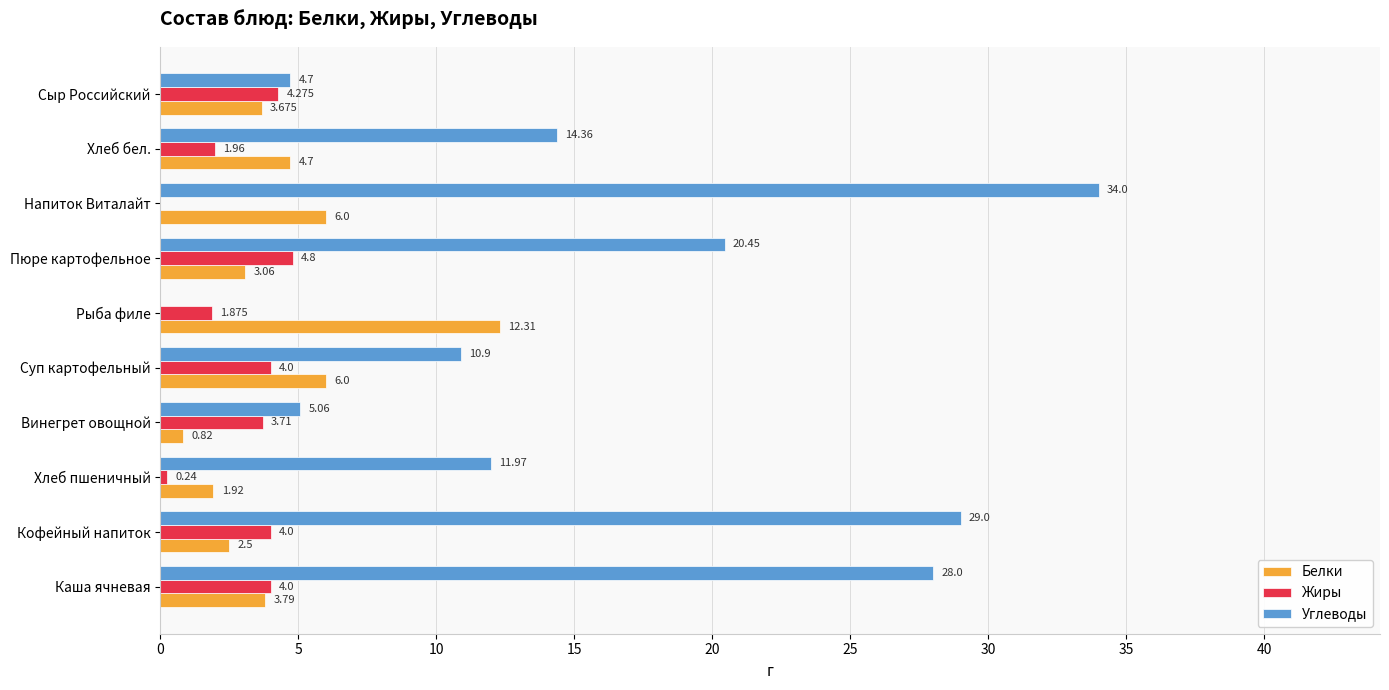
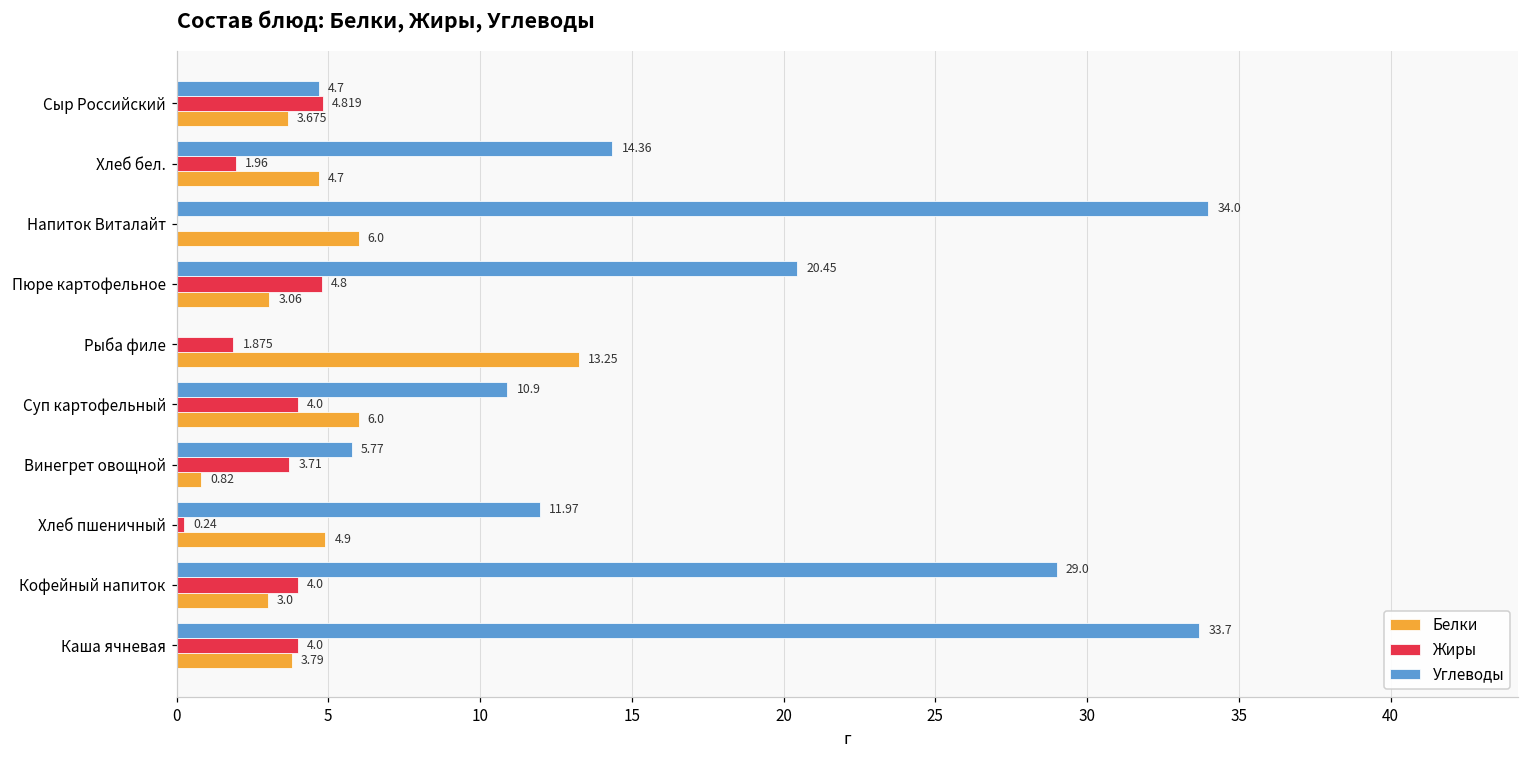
  {
    "Белки": {
      "Сыр Российский": 3.675,
      "Хлеб бел.": 4.7,
      "Напиток Виталайт": 6.0,
      "Пюре картофельное": 3.06,
-     "Рыба филе": 12.31,
+     "Рыба филе": 13.25,
      "Суп картофельный": 6.0,
      "Винегрет овощной": 0.82,
-     "Хлеб пшеничный": 1.92,
-     "Кофейный напиток": 2.5,
+     "Хлеб пшеничный": 4.9,
+     "Кофейный напиток": 3.0,
      "Каша ячневая": 3.79
    },
    "Жиры": {
-     "Сыр Российский": 4.275,
+     "Сыр Российский": 4.819,
      "Хлеб бел.": 1.96,
      "Пюре картофельное": 4.8,
      "Рыба филе": 1.875,
      "Суп картофельный": 4.0,
      "Винегрет овощной": 3.71,
      "Хлеб пшеничный": 0.24,
      "Кофейный напиток": 4.0,
      "Каша ячневая": 4.0
    },
    "Углеводы": {
      "Сыр Российский": 4.7,
      "Хлеб бел.": 14.36,
      "Напиток Виталайт": 34.0,
      "Пюре картофельное": 20.45,
      "Суп картофельный": 10.9,
-     "Винегрет овощной": 5.06,
+     "Винегрет овощной": 5.77,
      "Хлеб пшеничный": 11.97,
      "Кофейный напиток": 29.0,
-     "Каша ячневая": 28.0
+     "Каша ячневая": 33.7
    }
  }
